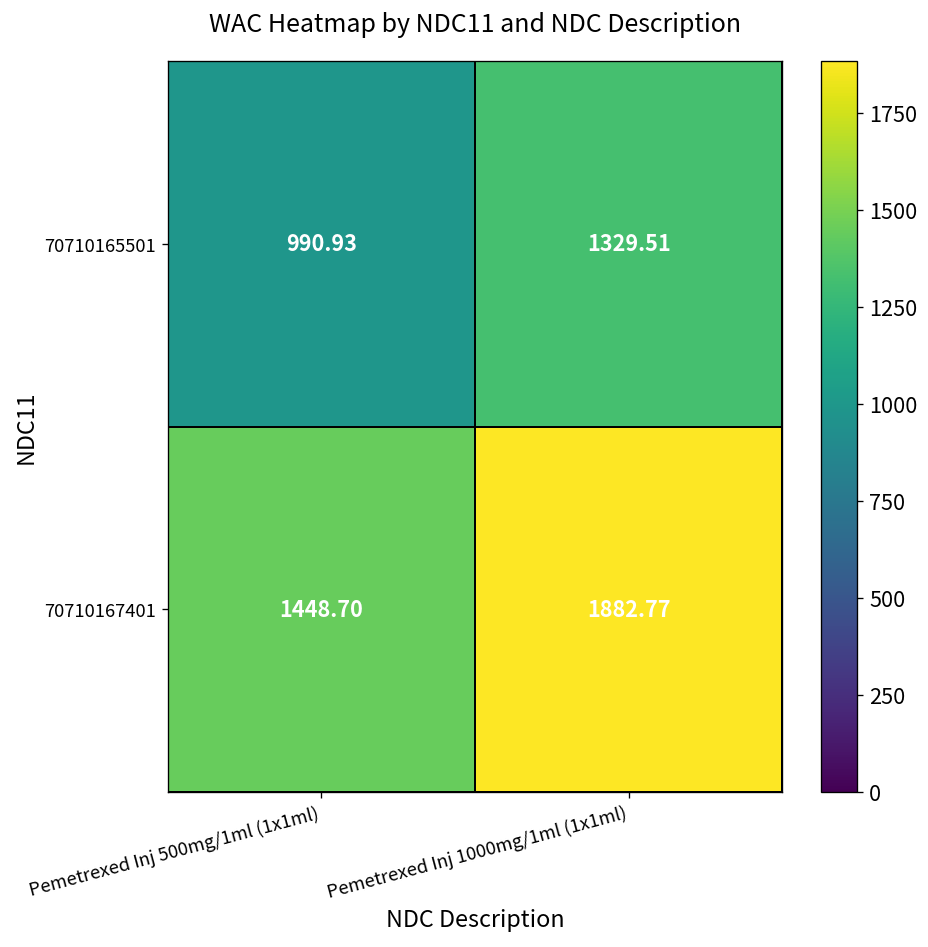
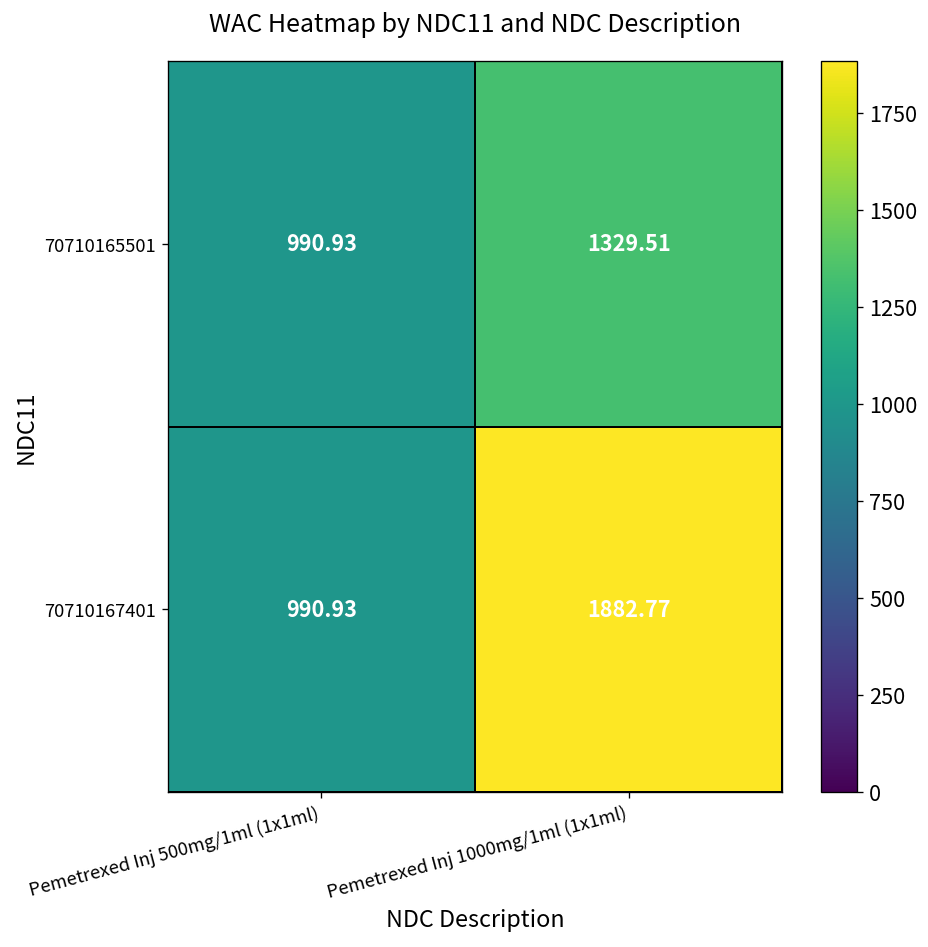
  {
    "70710165501": {
      "Pemetrexed Inj 500mg/1ml (1x1ml)": 990.93,
      "Pemetrexed Inj 1000mg/1ml (1x1ml)": 1329.51
    },
    "70710167401": {
-     "Pemetrexed Inj 500mg/1ml (1x1ml)": 1448.70,
+     "Pemetrexed Inj 500mg/1ml (1x1ml)": 990.93,
      "Pemetrexed Inj 1000mg/1ml (1x1ml)": 1882.77
    }
  }
